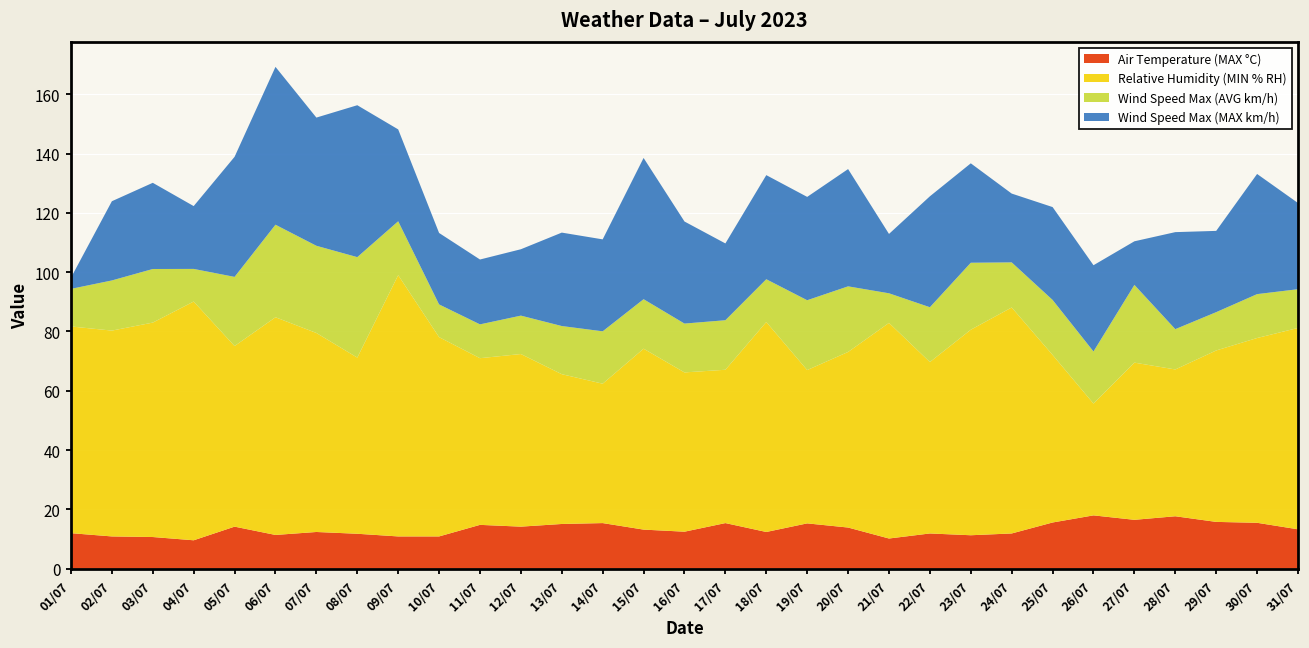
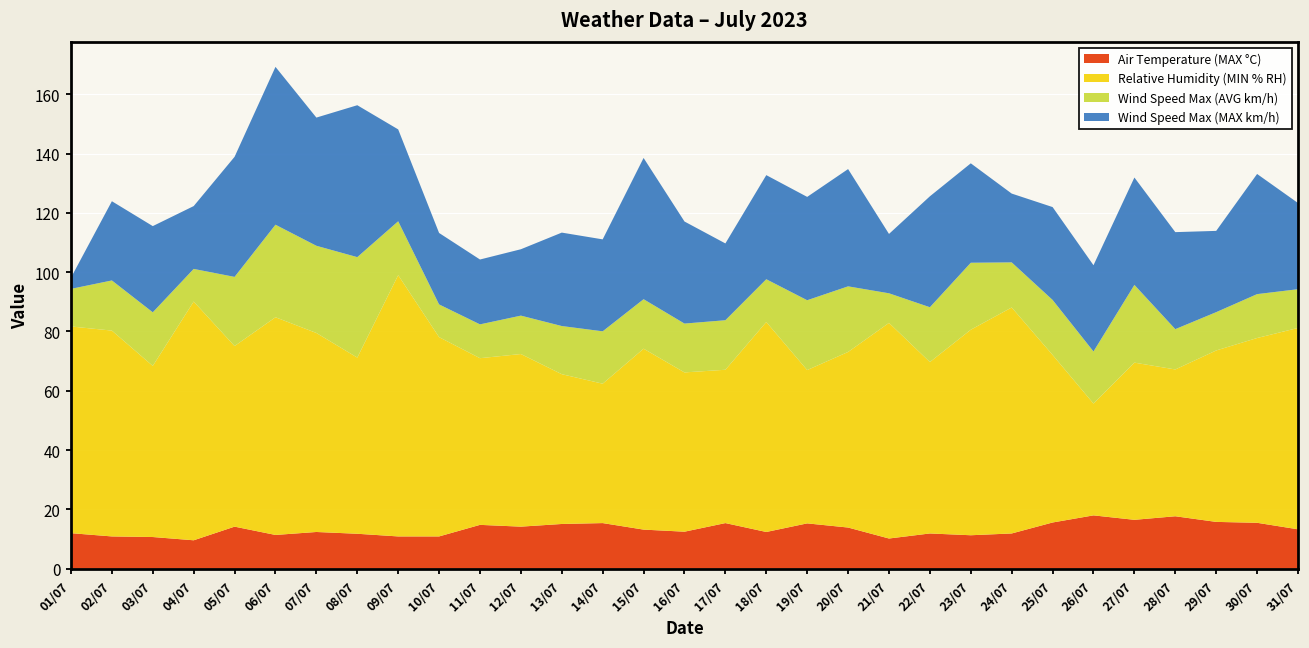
  {
    "Air Temperature (MAX °C)": {
      "01/07": 12,
      "02/07": 11,
      "03/07": 11,
      "04/07": 10,
      "05/07": 14,
      "06/07": 11,
      "07/07": 12,
      "08/07": 12,
      "09/07": 11,
      "10/07": 11,
      "11/07": 15,
      "12/07": 14,
      "13/07": 15,
      "14/07": 15,
      "15/07": 13,
      "16/07": 13,
      "17/07": 15,
      "18/07": 12,
      "19/07": 15,
      "20/07": 14,
      "21/07": 10,
      "22/07": 12,
      "23/07": 11,
      "24/07": 12,
      "25/07": 16,
      "26/07": 18,
      "27/07": 17,
      "28/07": 18,
      "29/07": 16,
      "30/07": 16,
      "31/07": 13
    },
    "Relative Humidity (MIN % RH)": {
      "01/07": 70,
      "02/07": 69,
-     "03/07": 72,
+     "03/07": 58,
      "04/07": 81,
      "05/07": 61,
      "06/07": 73,
      "07/07": 67,
      "08/07": 59,
      "09/07": 88,
      "10/07": 67,
      "11/07": 56,
      "12/07": 58,
      "13/07": 50,
      "14/07": 47,
      "15/07": 61,
      "16/07": 54,
      "17/07": 52,
      "18/07": 71,
      "19/07": 52,
      "20/07": 59,
      "21/07": 73,
      "22/07": 58,
      "23/07": 69,
      "24/07": 76,
      "25/07": 56,
      "26/07": 38,
      "27/07": 53,
      "28/07": 50,
      "29/07": 58,
      "30/07": 62,
      "31/07": 68
    },
    "Wind Speed Max (AVG km/h)": {
      "01/07": 13,
      "02/07": 17,
      "03/07": 18,
      "04/07": 11,
      "05/07": 23,
      "06/07": 31,
      "07/07": 29,
      "08/07": 34,
      "09/07": 18,
      "10/07": 11,
      "11/07": 11,
      "12/07": 13,
      "13/07": 16,
      "14/07": 18,
      "15/07": 17,
      "16/07": 16,
      "17/07": 17,
      "18/07": 14,
      "19/07": 24,
      "20/07": 22,
      "21/07": 10,
      "22/07": 18,
      "23/07": 23,
      "24/07": 15,
      "25/07": 19,
      "26/07": 18,
      "27/07": 26,
      "28/07": 14,
      "29/07": 13,
      "30/07": 15,
      "31/07": 13
    },
    "Wind Speed Max (MAX km/h)": {
      "01/07": 4,
      "02/07": 27,
      "03/07": 29,
      "04/07": 21,
      "05/07": 40,
      "06/07": 53,
      "07/07": 43,
      "08/07": 51,
      "09/07": 31,
      "10/07": 24,
      "11/07": 22,
      "12/07": 22,
      "13/07": 32,
      "14/07": 31,
      "15/07": 48,
      "16/07": 34,
      "17/07": 26,
      "18/07": 35,
      "19/07": 35,
      "20/07": 40,
      "21/07": 20,
      "22/07": 37,
      "23/07": 34,
      "24/07": 23,
      "25/07": 31,
      "26/07": 29,
-     "27/07": 15,
+     "27/07": 36,
      "28/07": 33,
      "29/07": 27,
      "30/07": 41,
      "31/07": 29
    }
  }
